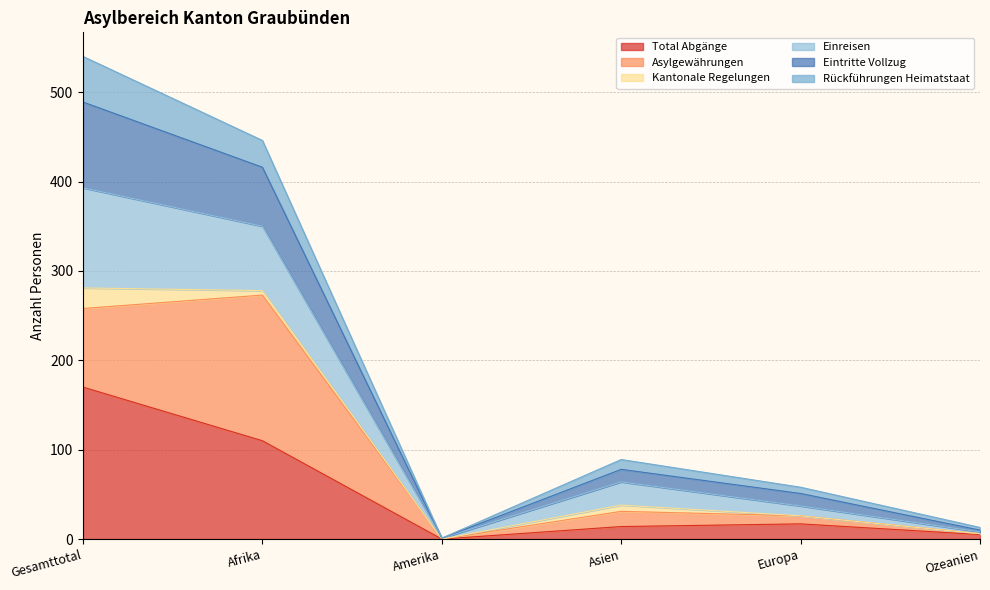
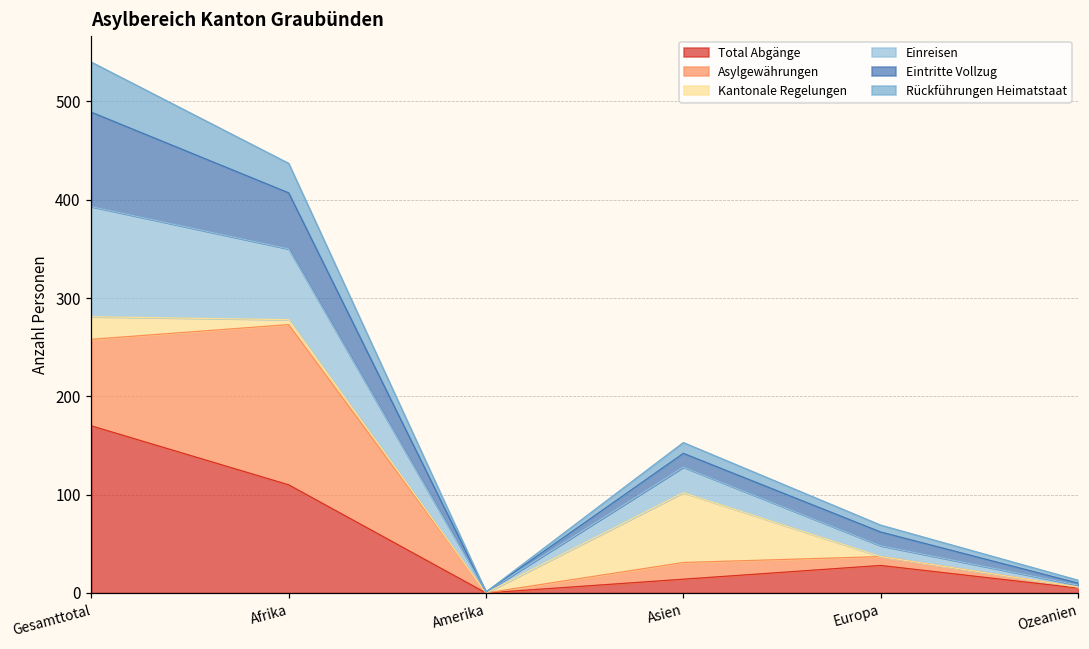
  {
    "Total Abgänge": {
      "Gesamttotal": 170,
      "Afrika": 110,
      "Asien": 10,
-     "Europa": 20
+     "Europa": 30
    },
    "Asylgewährungen": {
      "Gesamttotal": 90,
      "Afrika": 160,
      "Asien": 20
    },
    "Kantonale Regelungen": {
      "Gesamttotal": 20,
      "Afrika": 10,
-     "Asien": 10
+     "Asien": 70
    },
    "Eintritte Vollzug": {
      "Gesamttotal": 100,
-     "Afrika": 70,
+     "Afrika": 60,
      "Asien": 10,
      "Europa": 10
    }
  }
